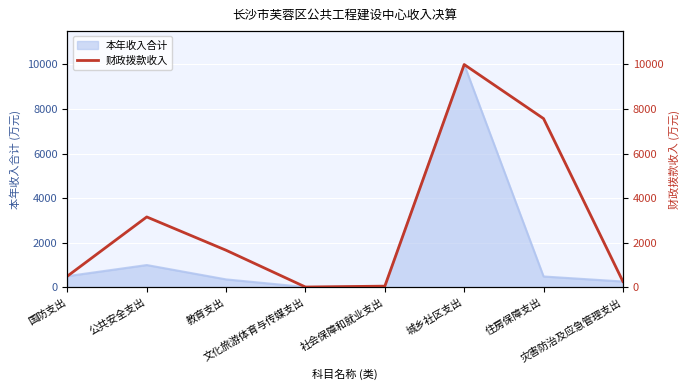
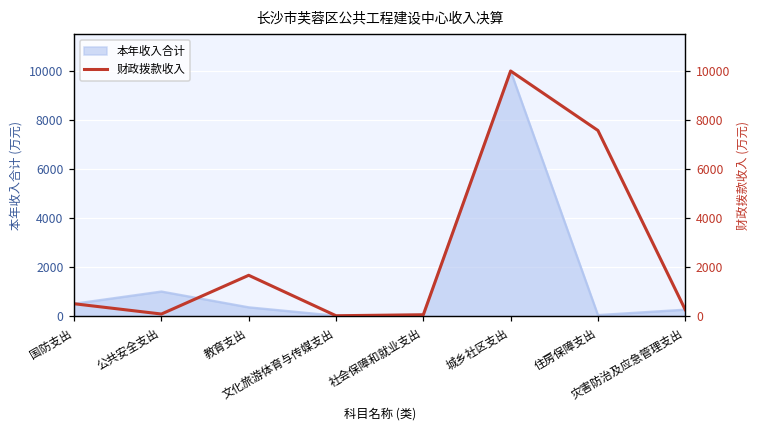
  {
    "本年收入合计": {
      "国防支出": 500,
      "公共安全支出": 1000,
      "教育支出": 400,
      "文化旅游体育与传媒支出": 0,
      "社会保障和就业支出": 100,
      "城乡社区支出": 10000,
-     "住房保障支出": 500,
+     "住房保障支出": 0,
      "灾害防治及应急管理支出": 300
    },
    "财政拨款收入": {
      "国防支出": 500,
-     "公共安全支出": 3200,
+     "公共安全支出": 100,
      "教育支出": 1700,
      "文化旅游体育与传媒支出": 0,
      "社会保障和就业支出": 100,
      "城乡社区支出": 10000,
      "住房保障支出": 7600,
      "灾害防治及应急管理支出": 300
    }
  }
